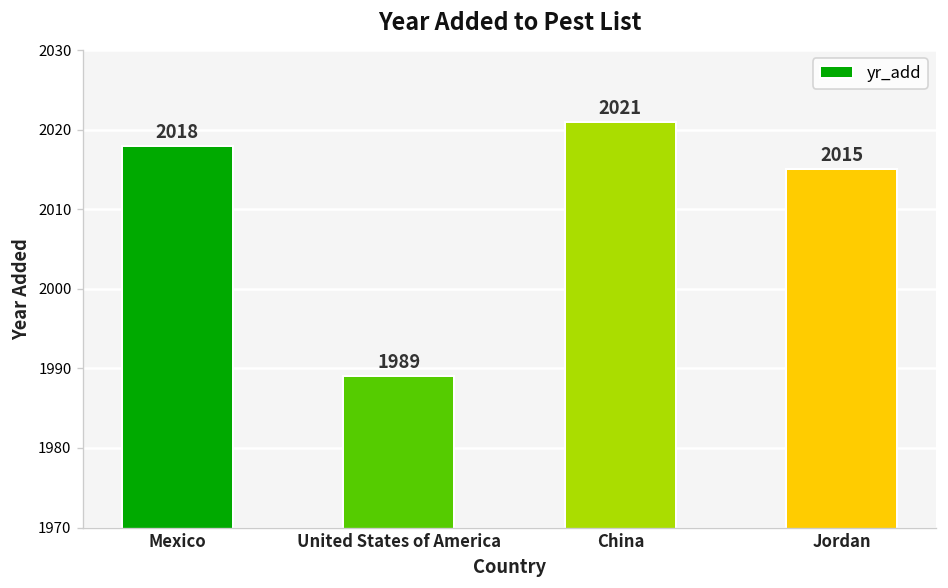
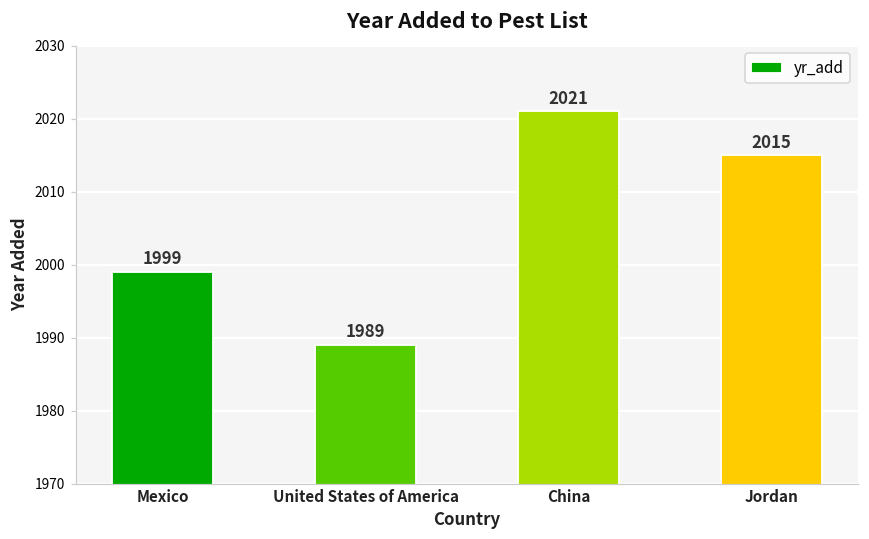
  {
-   "Mexico": 2018,
+   "Mexico": 1999,
    "United States of America": 1989,
    "China": 2021,
    "Jordan": 2015
  }
